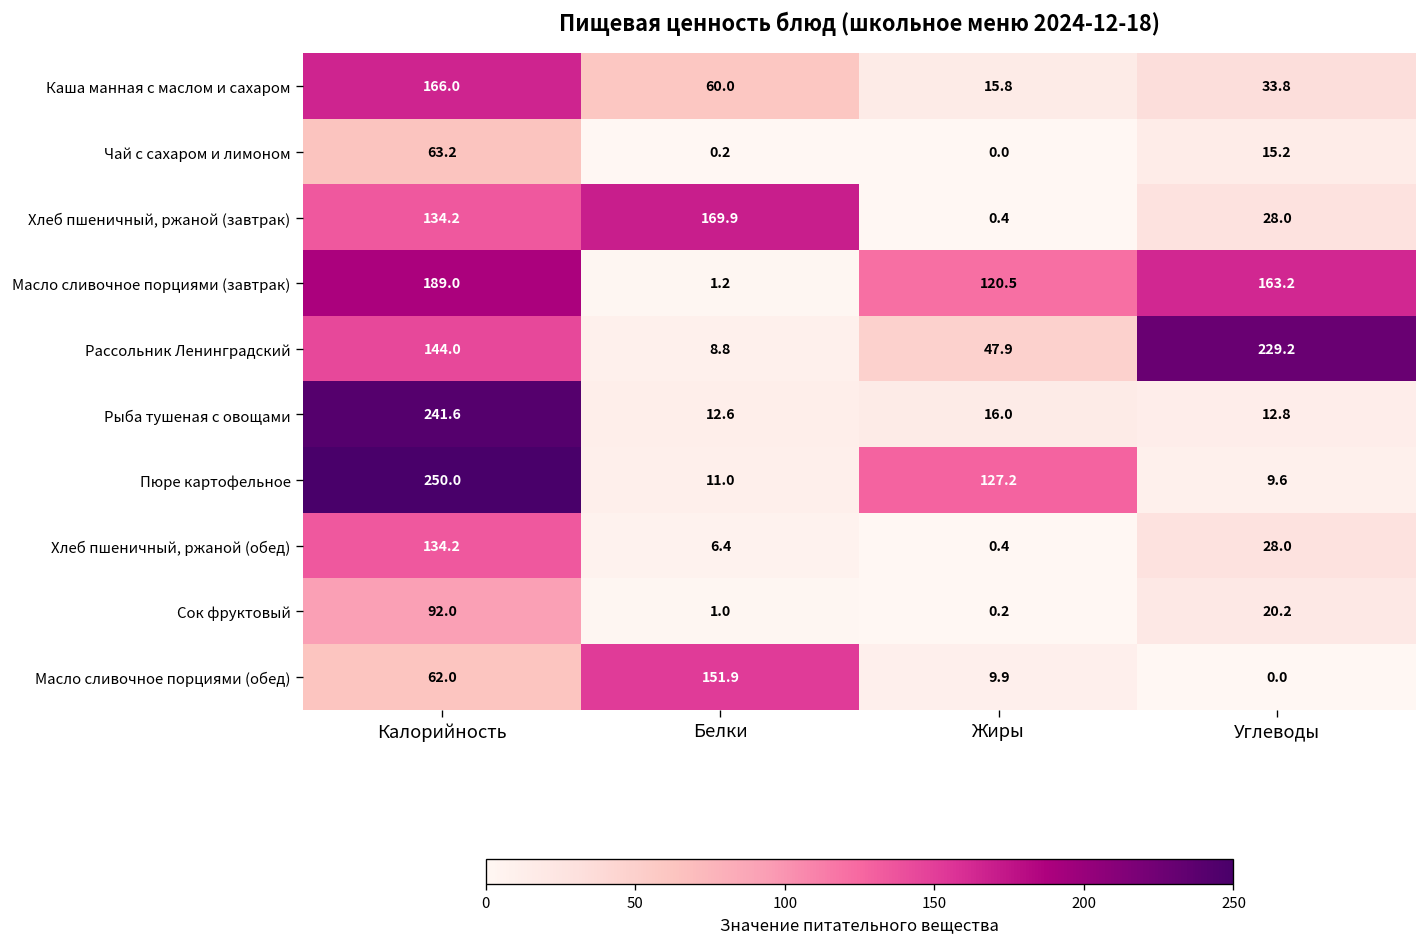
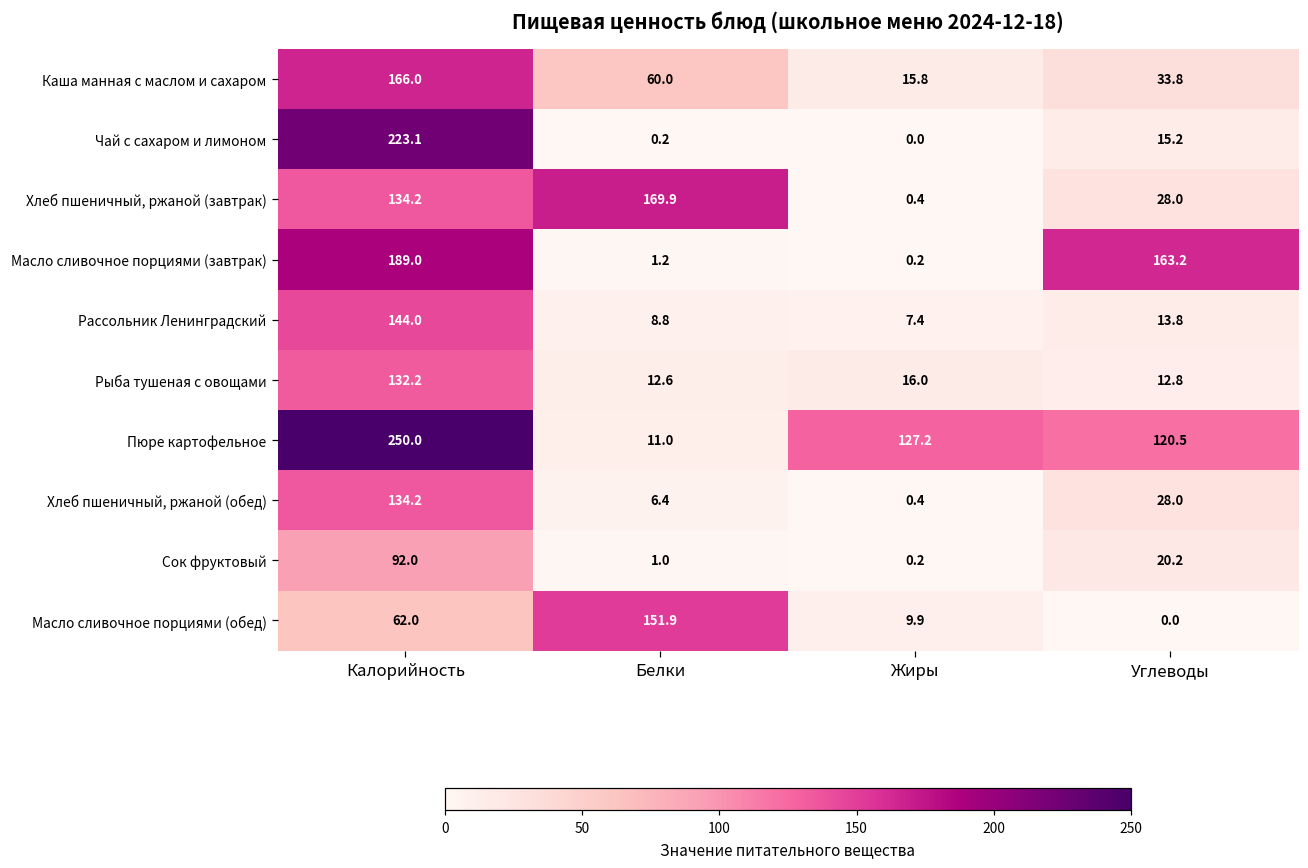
  {
    "Каша манная с маслом и сахаром": {
      "Калорийность": 166.0,
      "Белки": 60.0,
      "Жиры": 15.8,
      "Углеводы": 33.8
    },
    "Чай с сахаром и лимоном": {
-     "Калорийность": 63.2,
+     "Калорийность": 223.1,
      "Белки": 0.2,
      "Жиры": 0.0,
      "Углеводы": 15.2
    },
    "Хлеб пшеничный, ржаной (завтрак)": {
      "Калорийность": 134.2,
      "Белки": 169.9,
      "Жиры": 0.4,
      "Углеводы": 28.0
    },
    "Масло сливочное порциями (завтрак)": {
      "Калорийность": 189.0,
      "Белки": 1.2,
-     "Жиры": 120.5,
+     "Жиры": 0.2,
      "Углеводы": 163.2
    },
    "Рассольник Ленинградский": {
      "Калорийность": 144.0,
      "Белки": 8.8,
-     "Жиры": 47.9,
-     "Углеводы": 229.2
+     "Жиры": 7.4,
+     "Углеводы": 13.8
    },
    "Рыба тушеная с овощами": {
-     "Калорийность": 241.6,
+     "Калорийность": 132.2,
      "Белки": 12.6,
      "Жиры": 16.0,
      "Углеводы": 12.8
    },
    "Пюре картофельное": {
      "Калорийность": 250.0,
      "Белки": 11.0,
      "Жиры": 127.2,
-     "Углеводы": 9.6
+     "Углеводы": 120.5
    },
    "Хлеб пшеничный, ржаной (обед)": {
      "Калорийность": 134.2,
      "Белки": 6.4,
      "Жиры": 0.4,
      "Углеводы": 28.0
    },
    "Сок фруктовый": {
      "Калорийность": 92.0,
      "Белки": 1.0,
      "Жиры": 0.2,
      "Углеводы": 20.2
    },
    "Масло сливочное порциями (обед)": {
      "Калорийность": 62.0,
      "Белки": 151.9,
      "Жиры": 9.9,
      "Углеводы": 0.0
    }
  }
